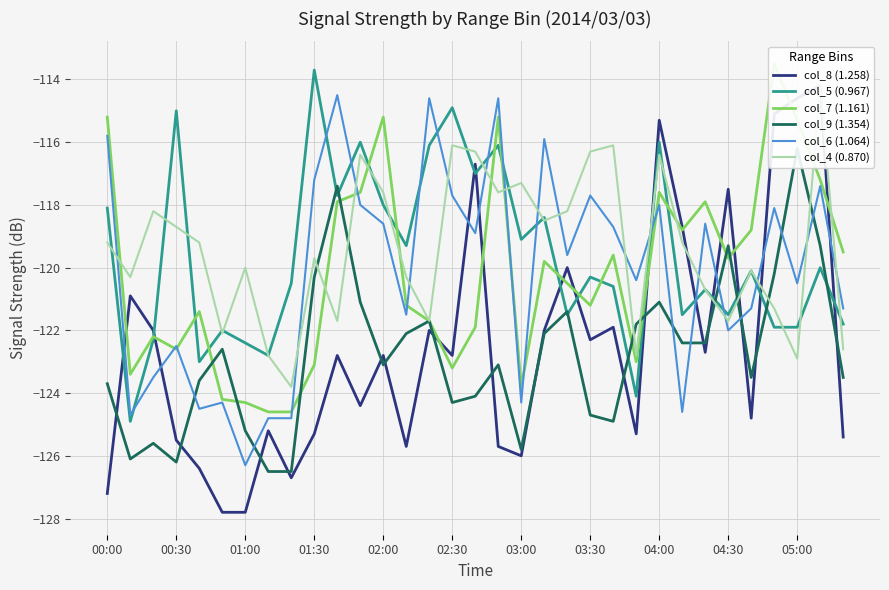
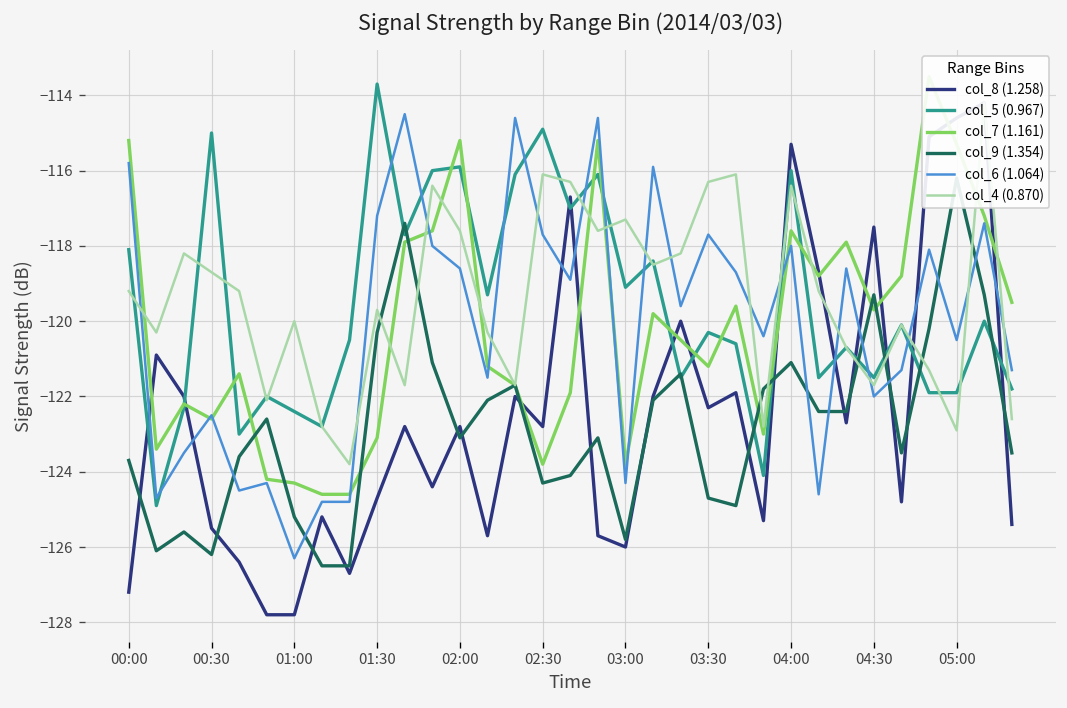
  {
    "col_8 (1.258)": {
      "00:00": -127.2,
      "00:30": -125.5,
      "01:00": -127.8,
-     "01:30": -125.3,
+     "01:30": -124.7,
      "02:00": -122.8,
      "02:30": -122.8,
      "03:00": -126.0,
      "03:30": -122.3,
      "04:00": -115.3,
      "04:30": -117.5
    },
    "col_5 (0.967)": {
      "00:00": -118.1,
      "00:30": -115.0,
      "01:00": -122.4,
      "01:30": -113.7,
-     "02:00": -118.0,
+     "02:00": -115.9,
      "02:30": -114.9,
      "03:00": -119.1,
      "03:30": -120.3,
      "04:00": -116.0,
      "04:30": -121.5,
      "05:00": -121.9
    },
    "col_7 (1.161)": {
      "00:00": -115.2,
      "00:30": -122.6,
      "01:00": -124.3,
      "01:30": -123.1,
      "02:00": -115.2,
-     "02:30": -123.2,
+     "02:30": -123.8,
      "03:00": -123.8,
      "03:30": -121.2,
      "04:00": -117.6,
      "04:30": -119.7
    },
    "col_9 (1.354)": {
      "00:00": -123.7,
      "00:30": -126.2,
      "01:00": -125.2,
      "01:30": -120.3,
      "02:00": -123.1,
      "02:30": -124.3,
      "03:00": -125.8,
      "03:30": -124.7,
      "04:00": -121.1,
      "04:30": -119.3
    },
    "col_6 (1.064)": {
      "00:00": -115.8,
      "00:30": -122.5,
      "01:00": -126.3,
      "01:30": -117.2,
      "02:00": -118.6,
      "02:30": -117.7,
      "03:00": -124.3,
      "03:30": -117.7,
      "04:00": -118.0,
      "04:30": -122.0,
      "05:00": -120.5
    },
    "col_4 (0.870)": {
      "00:00": -119.2,
      "00:30": -118.7,
      "01:00": -120.0,
      "01:30": -119.7,
      "02:00": -117.6,
      "02:30": -116.1,
      "03:00": -117.3,
      "03:30": -116.3,
      "04:00": -116.4,
      "04:30": -121.7,
      "05:00": -122.9
    }
  }
